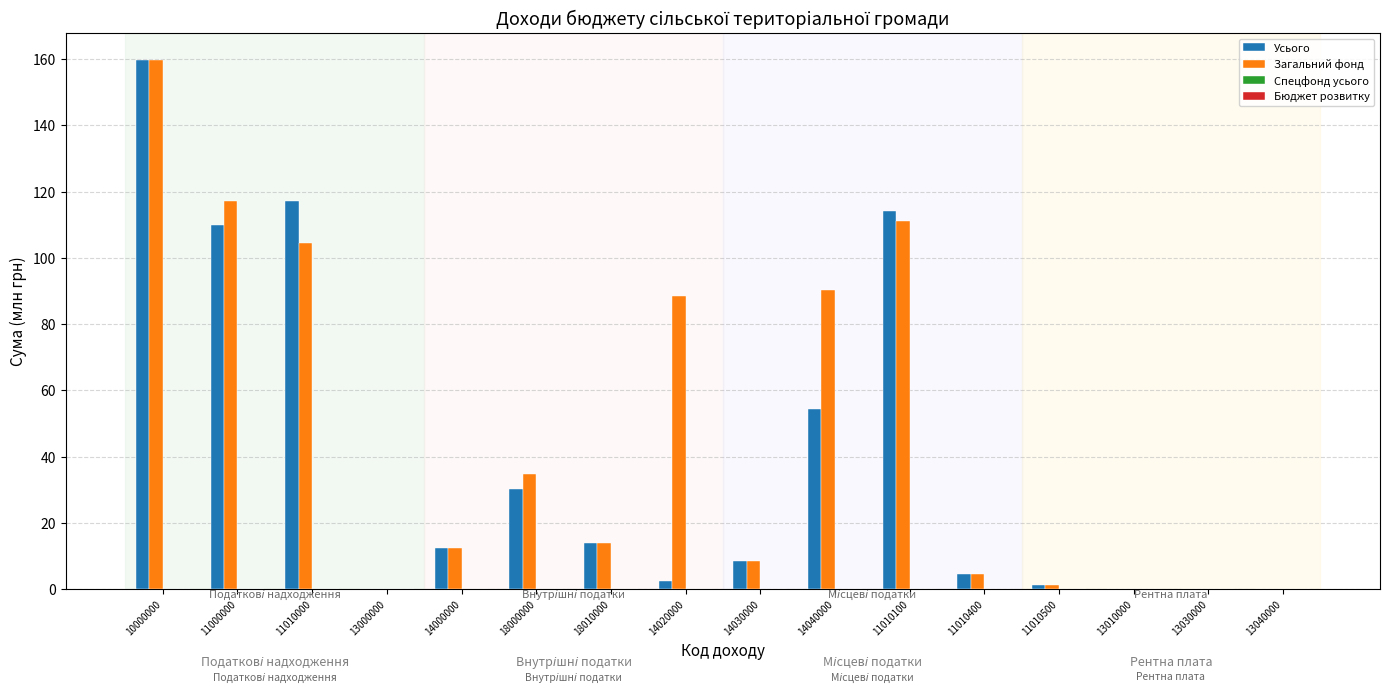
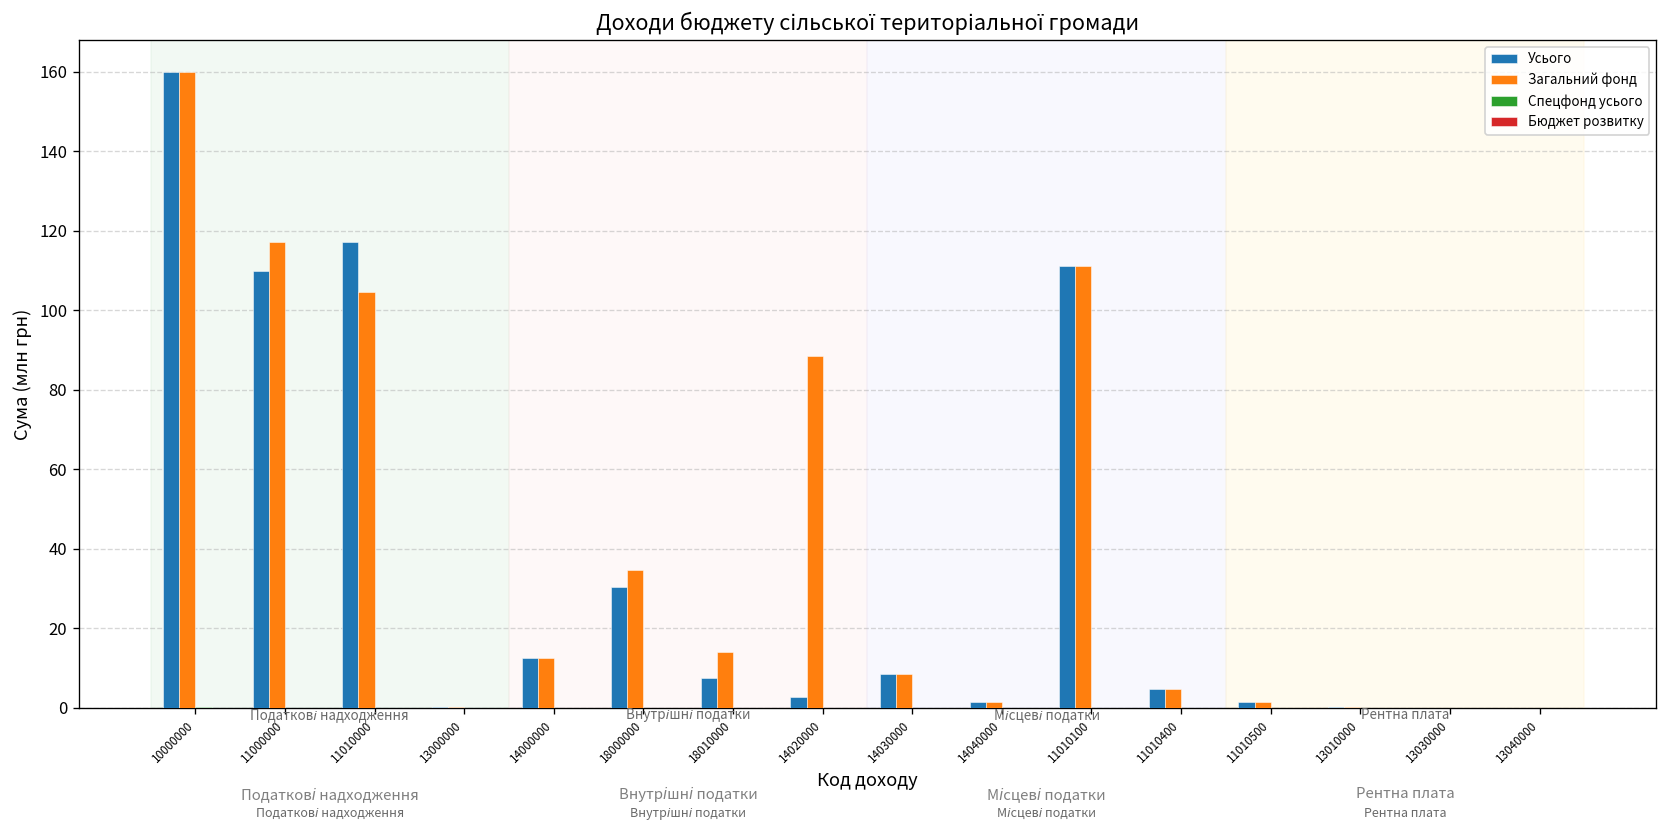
  {
    "Усього": {
      "10000000": 160,
      "11000000": 110,
      "11010000": 117,
      "14000000": 13,
      "18000000": 30,
-     "18010000": 14,
+     "18010000": 7,
      "14020000": 3,
      "14030000": 8,
-     "14040000": 55,
-     "11010100": 114,
+     "14040000": 1,
+     "11010100": 111,
      "11010400": 5,
      "11010500": 1
    },
    "Загальний фонд": {
      "10000000": 160,
      "11000000": 117,
      "11010000": 105,
      "14000000": 13,
      "18000000": 35,
      "18010000": 14,
      "14020000": 88,
      "14030000": 8,
-     "14040000": 90,
+     "14040000": 1,
      "11010100": 111,
      "11010400": 5,
      "11010500": 1
    },
    "Спецфонд усього": {
      "11000000": 0,
      "11010000": 0,
      "13000000": 0,
      "14000000": 0,
      "18000000": 0,
      "18010000": 0,
      "14020000": 0,
      "14030000": 0,
      "14040000": 0,
      "11010100": 0,
      "11010400": 0,
      "11010500": 0,
      "13010000": 0,
      "13030000": 0,
      "13040000": 0
    },
    "Бюджет розвитку": {
      "10000000": 0,
      "11000000": 0,
      "11010000": 0,
      "13000000": 0,
      "14000000": 0,
      "18000000": 0,
      "18010000": 0,
      "14020000": 0,
      "14030000": 0,
      "14040000": 0,
      "11010100": 0,
      "11010400": 0,
      "11010500": 0,
      "13010000": 0,
      "13030000": 0,
      "13040000": 0
    }
  }
